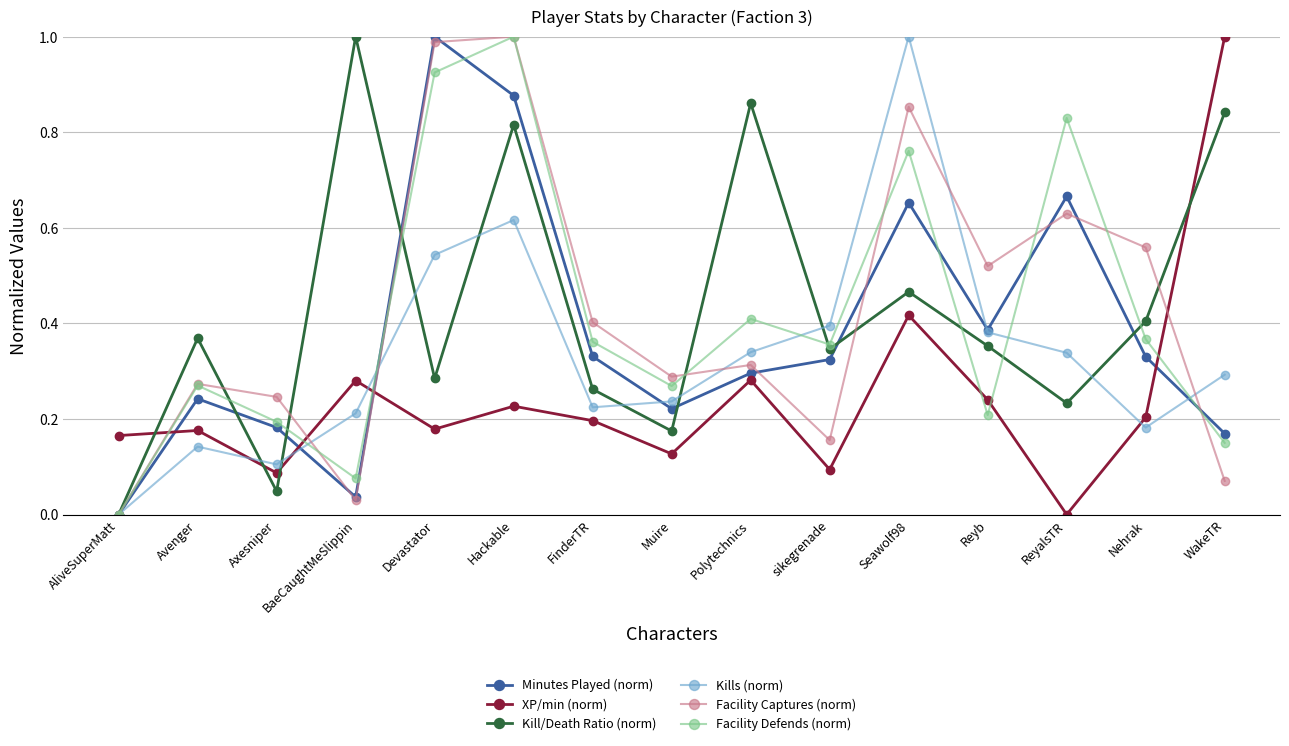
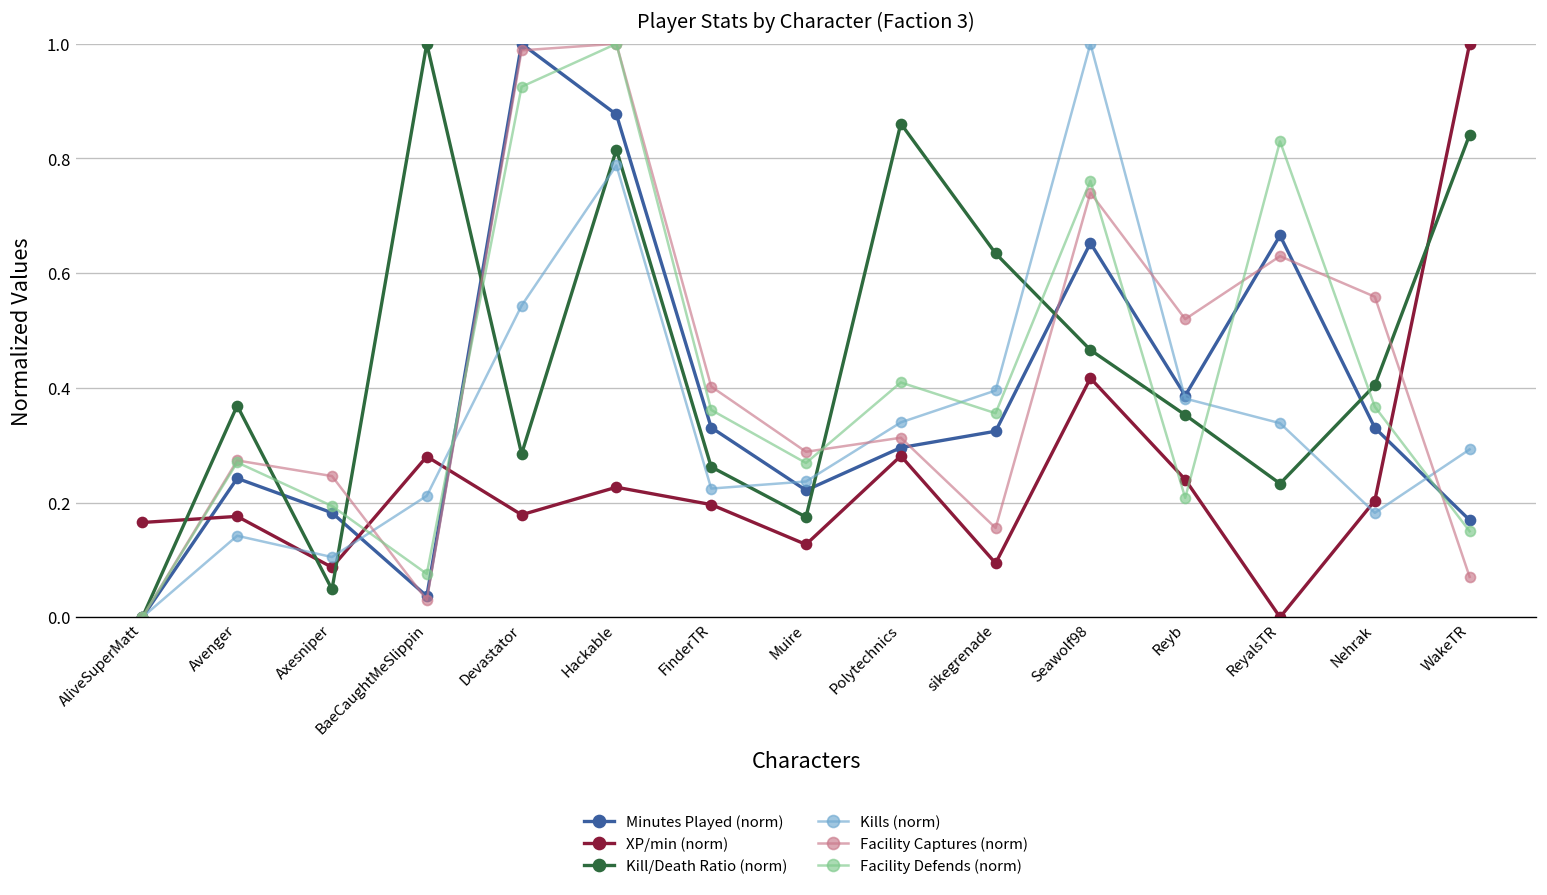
  {
    "Minutes Played (norm)": {
      "Avenger": 0.24,
      "Axesniper": 0.18,
      "BaeCaughtMeSlippin": 0.04,
      "Devastator": 1.00,
      "Hackable": 0.88,
      "FinderTR": 0.33,
      "Muire": 0.22,
      "Polytechnics": 0.30,
      "sikegrenade": 0.32,
      "Seawolf98": 0.65,
      "ReyalsTR": 0.67,
      "Nehrak": 0.33,
      "WakeTR": 0.17
    },
    "XP/min (norm)": {
      "AliveSuperMatt": 0.17,
      "Avenger": 0.18,
      "Axesniper": 0.09,
      "BaeCaughtMeSlippin": 0.28,
      "Devastator": 0.18,
      "Hackable": 0.23,
      "FinderTR": 0.20,
      "Muire": 0.13,
      "Polytechnics": 0.28,
      "sikegrenade": 0.09,
      "Seawolf98": 0.42,
      "Reyb": 0.24,
      "ReyalsTR": 0.00,
      "Nehrak": 0.20,
      "WakeTR": 1.00
    },
    "Kill/Death Ratio (norm)": {
      "Avenger": 0.37,
      "Axesniper": 0.05,
      "BaeCaughtMeSlippin": 1.00,
      "Devastator": 0.28,
      "Hackable": 0.82,
      "FinderTR": 0.26,
      "Muire": 0.17,
      "Polytechnics": 0.86,
-     "sikegrenade": 0.35,
+     "sikegrenade": 0.63,
      "Seawolf98": 0.47,
      "Reyb": 0.35,
      "ReyalsTR": 0.23,
      "Nehrak": 0.40,
      "WakeTR": 0.84
    },
    "Kills (norm)": {
      "Avenger": 0.14,
      "Axesniper": 0.10,
      "BaeCaughtMeSlippin": 0.21,
      "Devastator": 0.54,
-     "Hackable": 0.62,
+     "Hackable": 0.79,
      "FinderTR": 0.22,
      "Muire": 0.24,
      "Polytechnics": 0.34,
      "sikegrenade": 0.40,
      "Seawolf98": 1.00,
      "ReyalsTR": 0.34,
      "Nehrak": 0.18,
      "WakeTR": 0.29
    },
    "Facility Captures (norm)": {
      "Axesniper": 0.25,
      "BaeCaughtMeSlippin": 0.03,
      "Devastator": 0.99,
      "FinderTR": 0.40,
      "Muire": 0.29,
      "Polytechnics": 0.31,
      "sikegrenade": 0.16,
-     "Seawolf98": 0.85,
+     "Seawolf98": 0.74,
      "Reyb": 0.52,
      "ReyalsTR": 0.63,
      "Nehrak": 0.56,
      "WakeTR": 0.07
    },
    "Facility Defends (norm)": {
      "Axesniper": 0.19,
      "BaeCaughtMeSlippin": 0.08,
      "Devastator": 0.93,
      "FinderTR": 0.36,
      "Muire": 0.27,
      "Polytechnics": 0.41,
      "sikegrenade": 0.36,
      "Seawolf98": 0.76,
      "Reyb": 0.21,
      "ReyalsTR": 0.83,
      "Nehrak": 0.37,
      "WakeTR": 0.15
    }
  }
